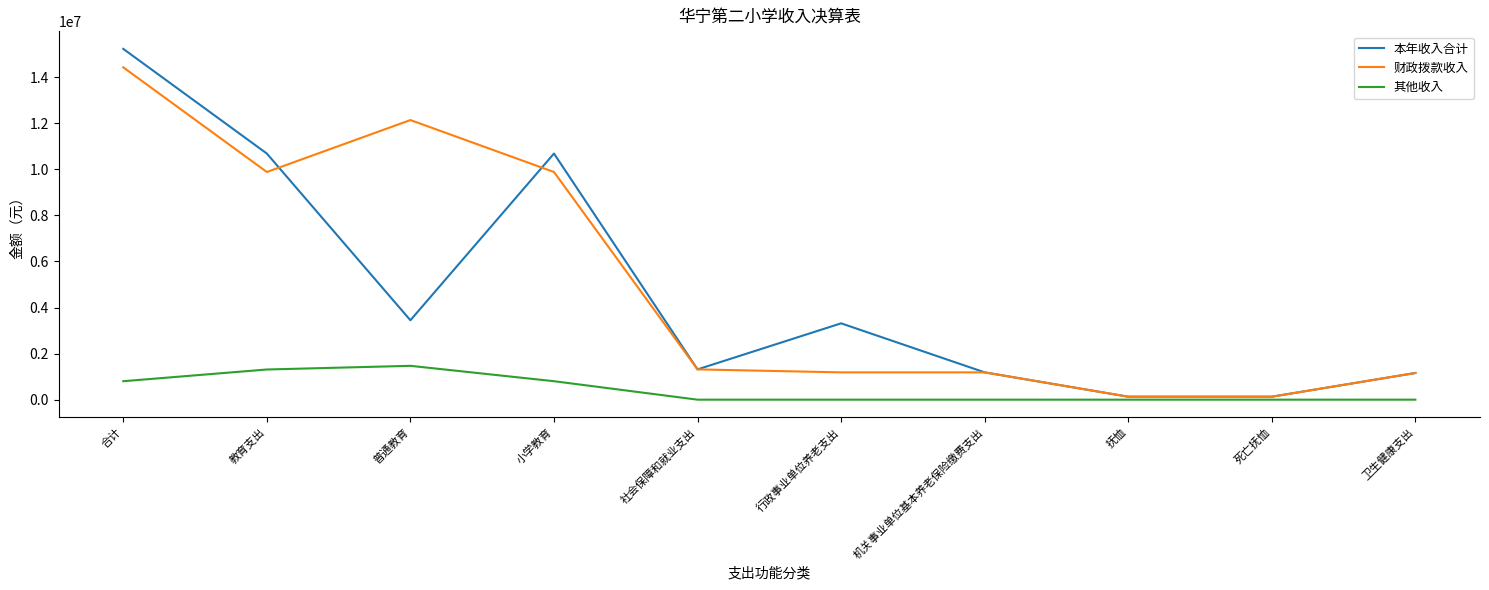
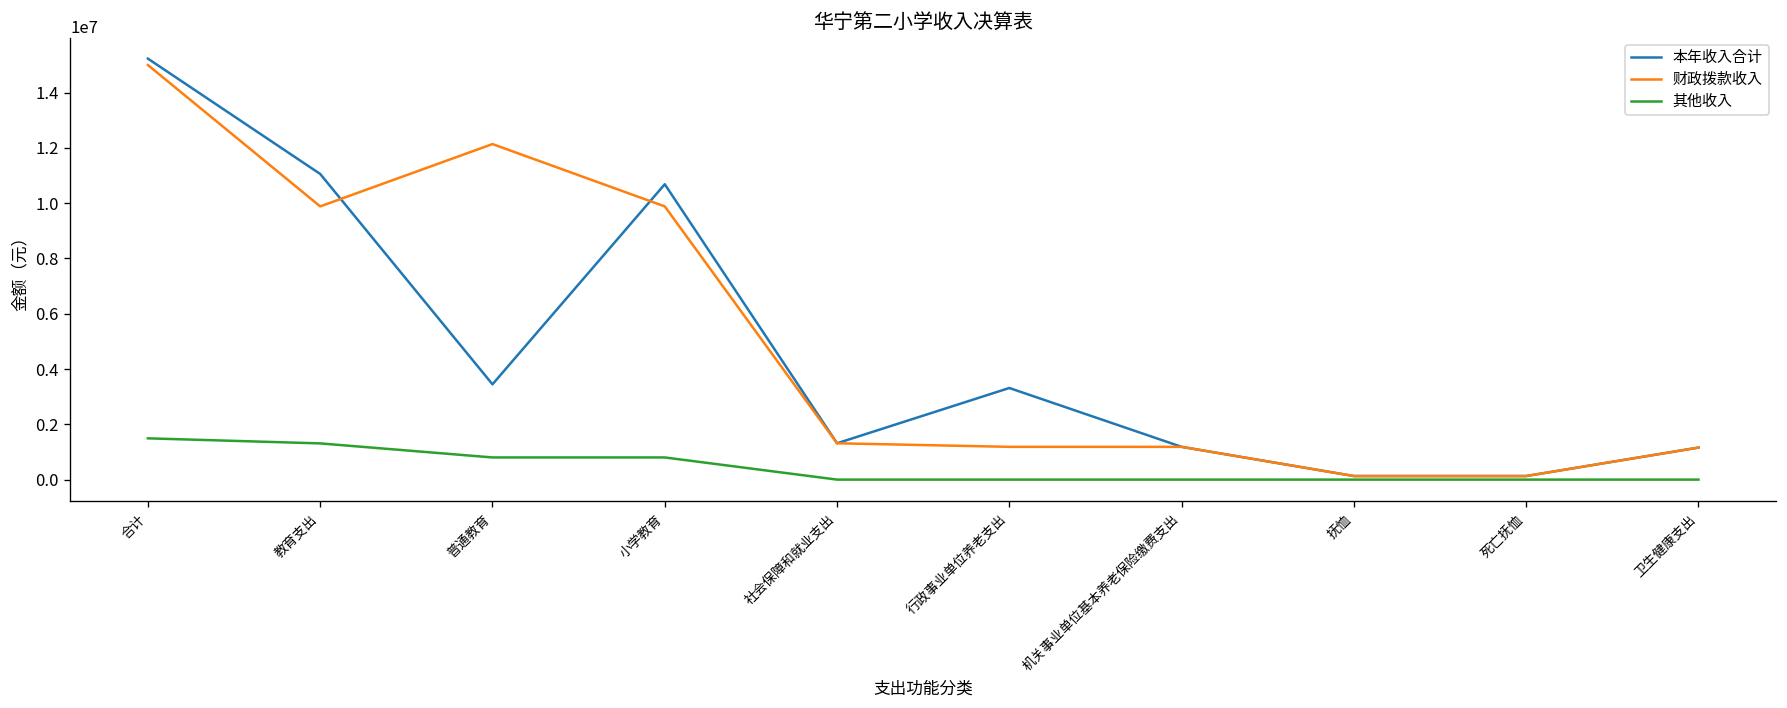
  {
    "本年收入合计": {
      "合计": 15200000,
-     "教育支出": 10700000,
+     "教育支出": 11100000,
      "普通教育": 3400000,
      "小学教育": 10700000,
      "行政事业单位养老支出": 3300000
    },
    "财政拨款收入": {
-     "合计": 14400000,
+     "合计": 15000000,
      "教育支出": 9900000,
      "普通教育": 12100000,
      "小学教育": 9900000,
      "行政事业单位养老支出": 1200000
    },
    "其他收入": {
-     "合计": 800000,
+     "合计": 1500000,
      "教育支出": 1300000,
-     "普通教育": 1500000,
+     "普通教育": 800000,
      "小学教育": 800000,
      "社会保障和就业支出": 0,
      "行政事业单位养老支出": 0,
      "机关事业单位基本养老保险缴费支出": 0,
      "抚恤": 0,
      "死亡抚恤": 0,
      "卫生健康支出": 0
    }
  }
